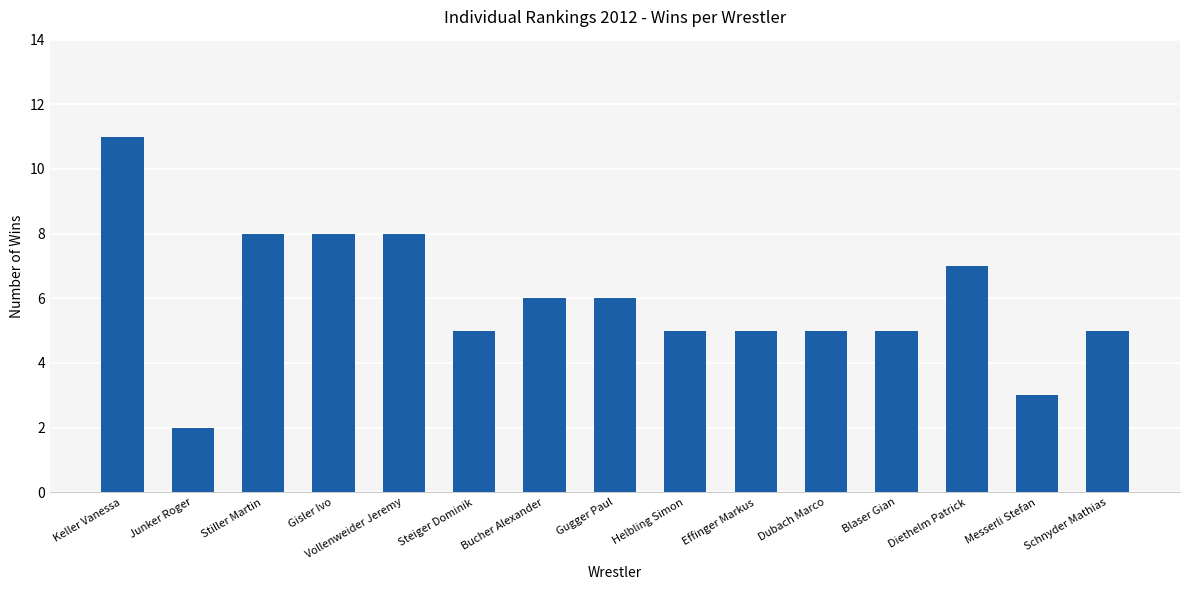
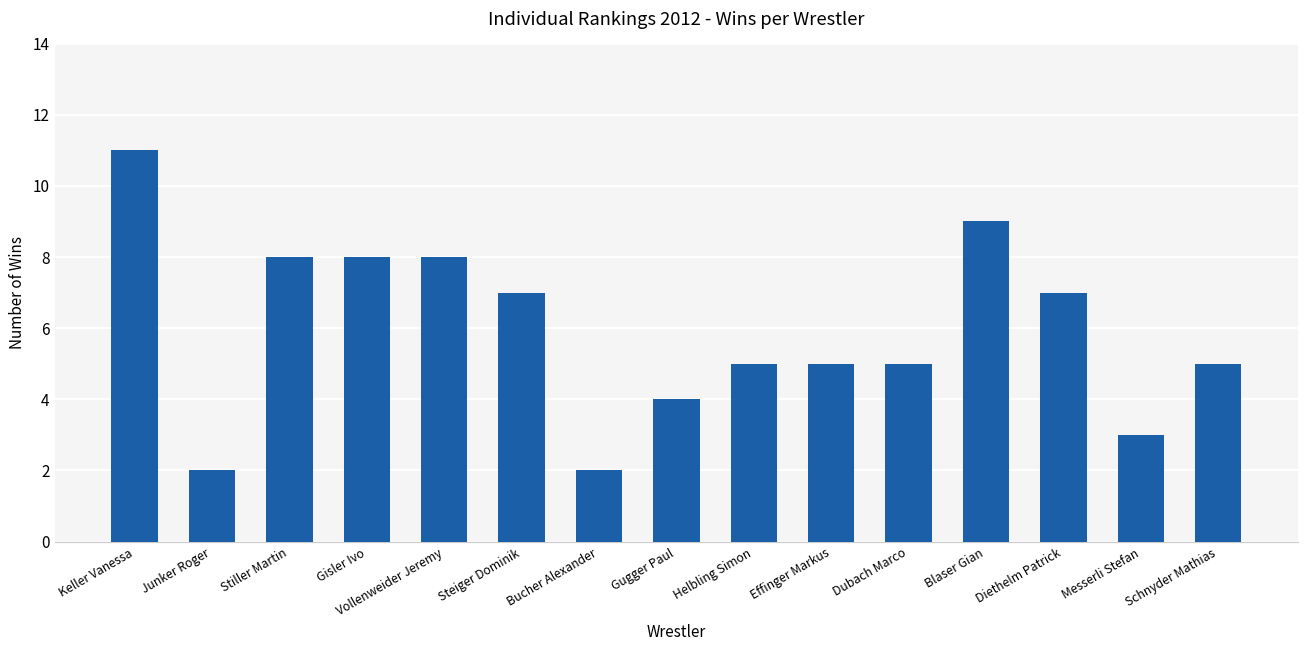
  {
    "Keller Vanessa": 11,
    "Junker Roger": 2,
    "Stiller Martin": 8,
    "Gisler Ivo": 8,
    "Vollenweider Jeremy": 8,
-   "Steiger Dominik": 5,
-   "Bucher Alexander": 6,
-   "Gugger Paul": 6,
+   "Steiger Dominik": 7,
+   "Bucher Alexander": 2,
+   "Gugger Paul": 4,
    "Helbling Simon": 5,
    "Effinger Markus": 5,
    "Dubach Marco": 5,
-   "Blaser Gian": 5,
+   "Blaser Gian": 9,
    "Diethelm Patrick": 7,
    "Messerli Stefan": 3,
    "Schnyder Mathias": 5
  }
